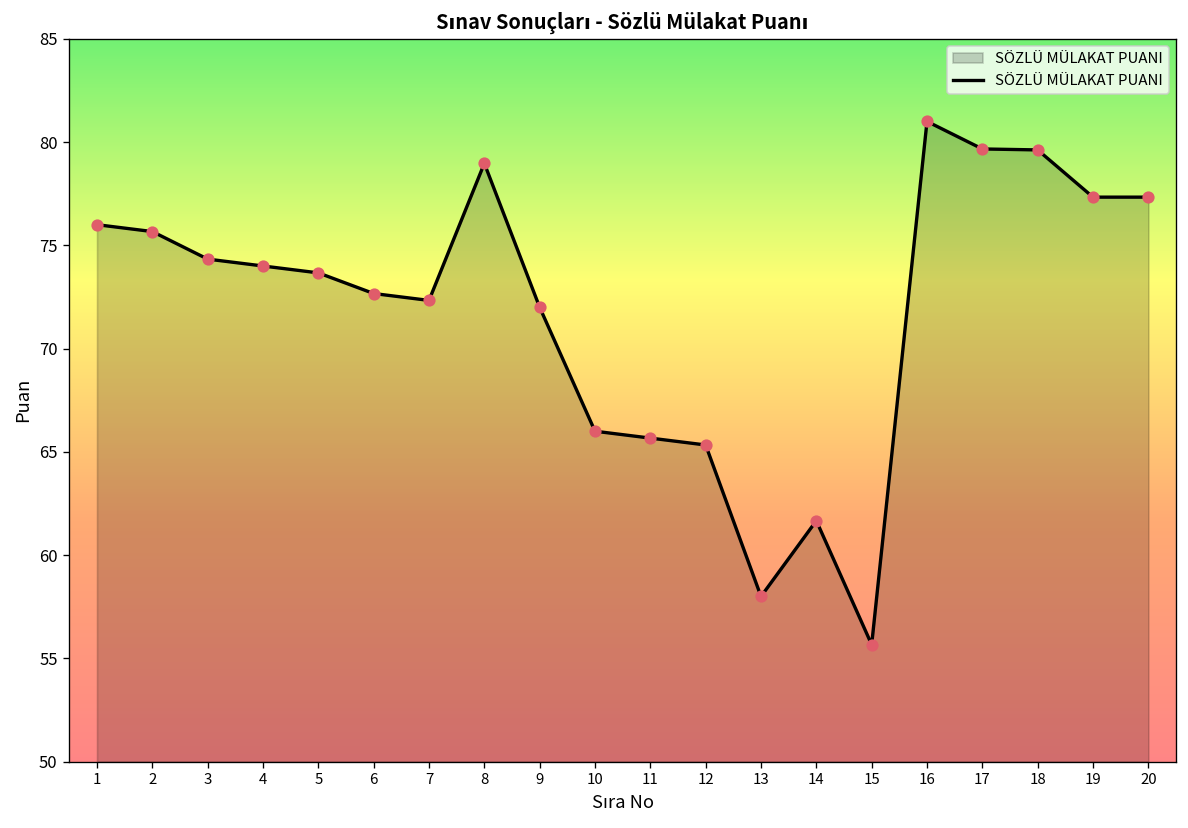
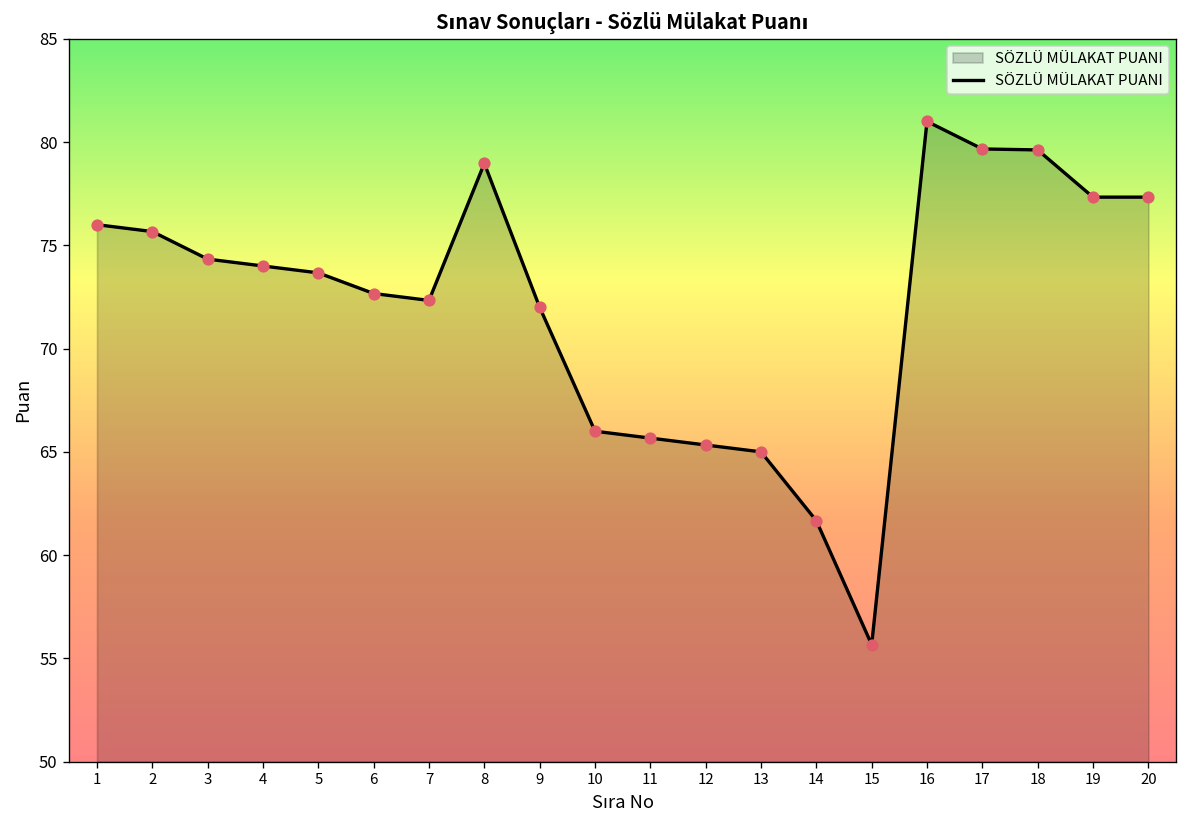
  {
    "1": 76,
    "2": 75.7,
    "3": 74.3,
    "4": 74,
    "5": 73.7,
    "6": 72.7,
    "7": 72.3,
    "8": 79,
    "9": 72,
    "10": 66,
    "11": 65.7,
    "12": 65.3,
-   "13": 58,
+   "13": 65,
    "14": 61.7,
    "15": 55.7,
    "16": 81,
    "17": 79.7,
    "18": 79.6,
    "19": 77.3,
    "20": 77.3
  }
